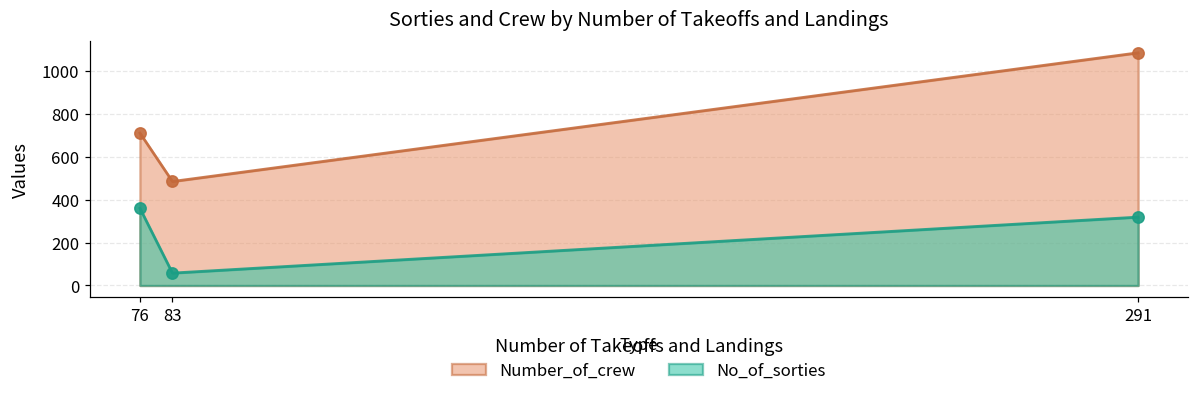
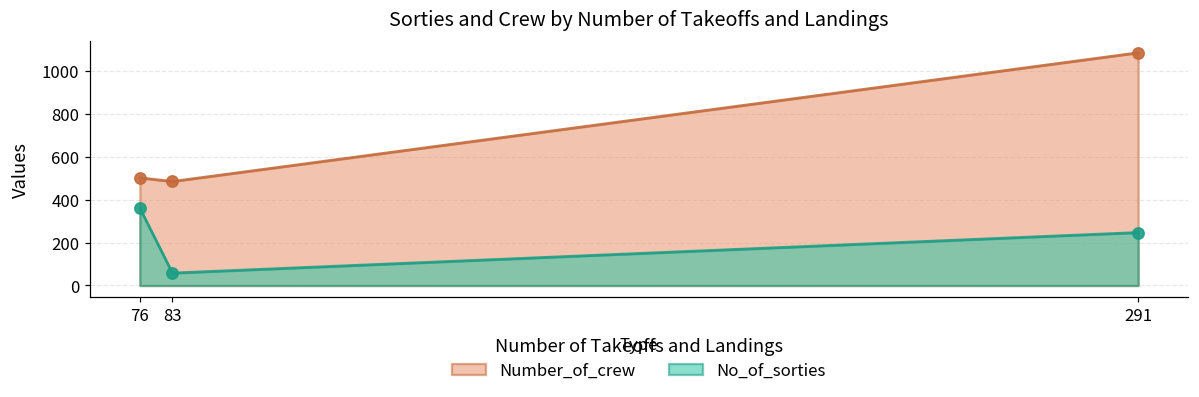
  {
    "Number_of_crew": {
-     "76": 710,
+     "76": 500,
      "83": 490,
      "291": 1090
    },
    "No_of_sorties": {
      "76": 360,
      "83": 60,
-     "291": 320
+     "291": 250
    }
  }
